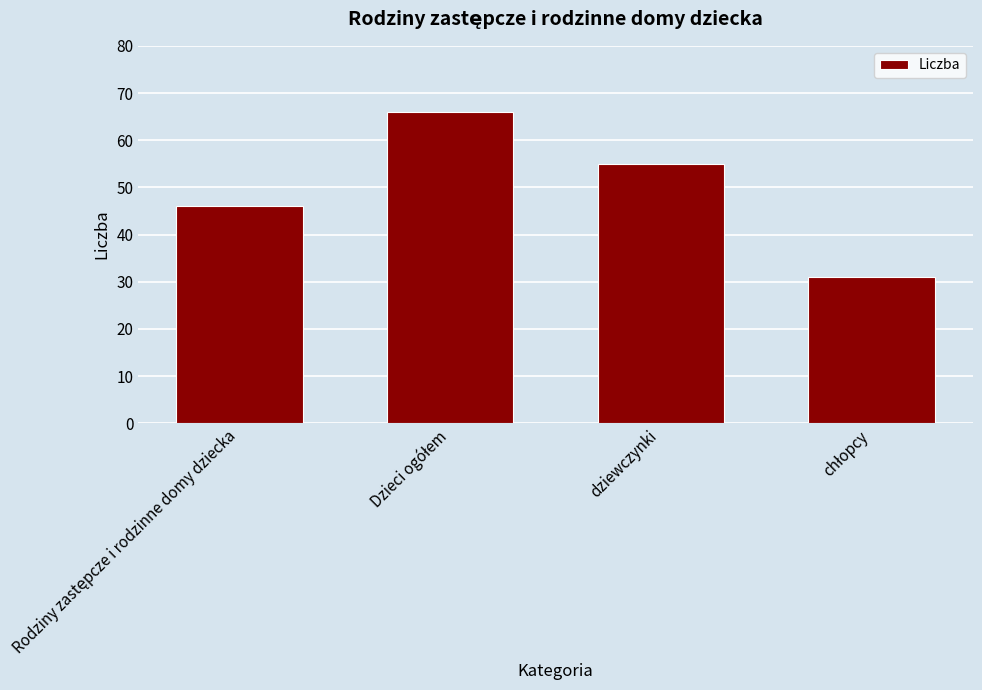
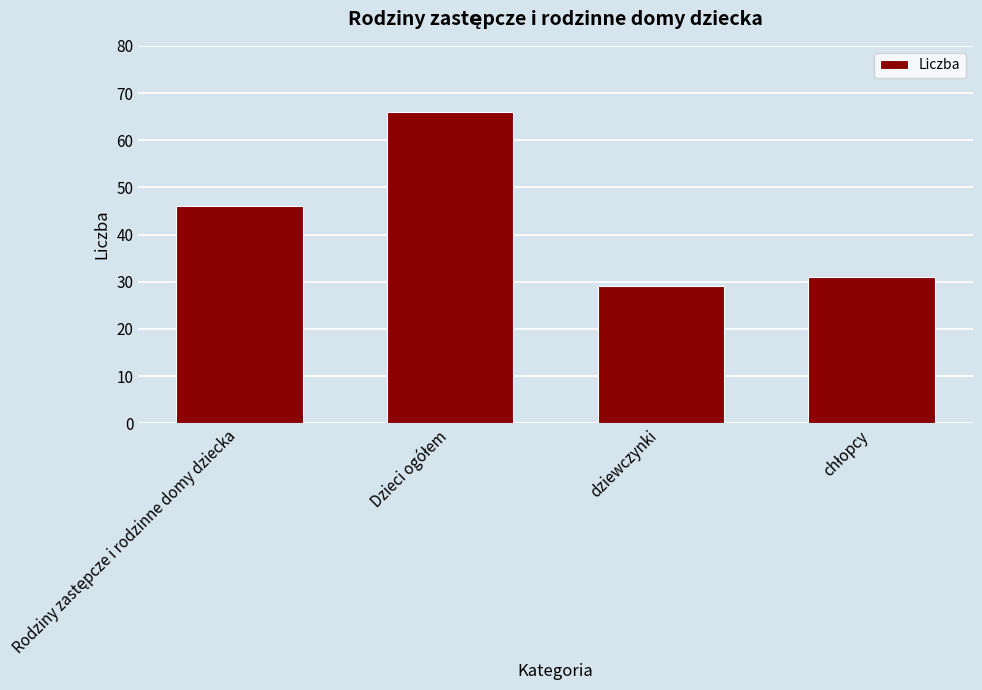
  {
    "Rodziny zastępcze i rodzinne domy dziecka": 46,
    "Dzieci ogółem": 66,
-   "dziewczynki": 55,
+   "dziewczynki": 29,
    "chłopcy": 31
  }
